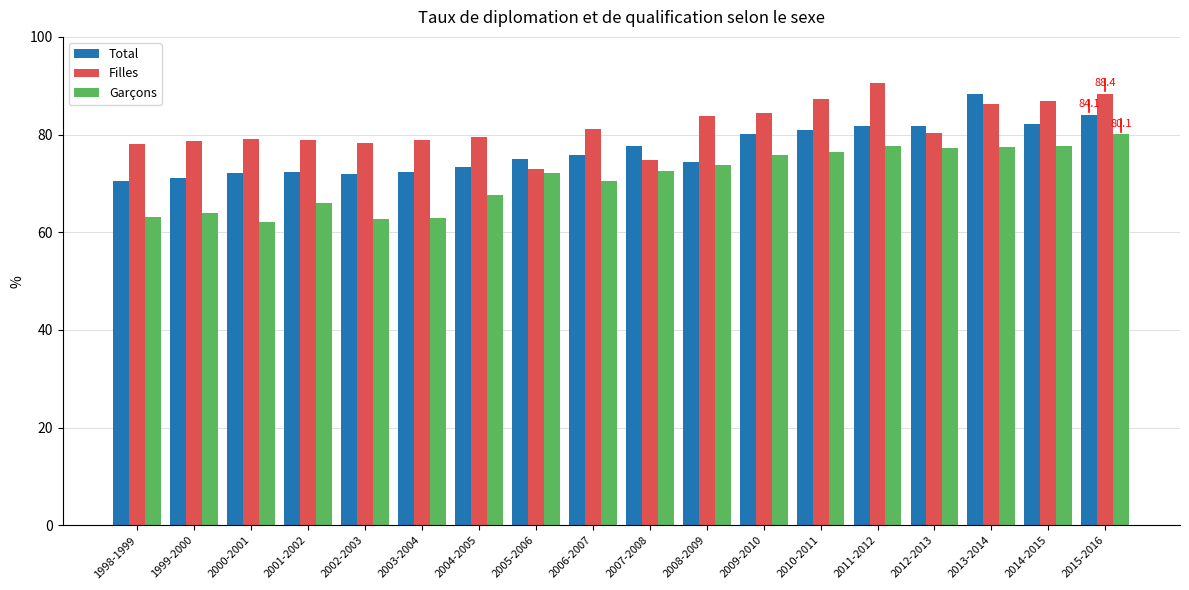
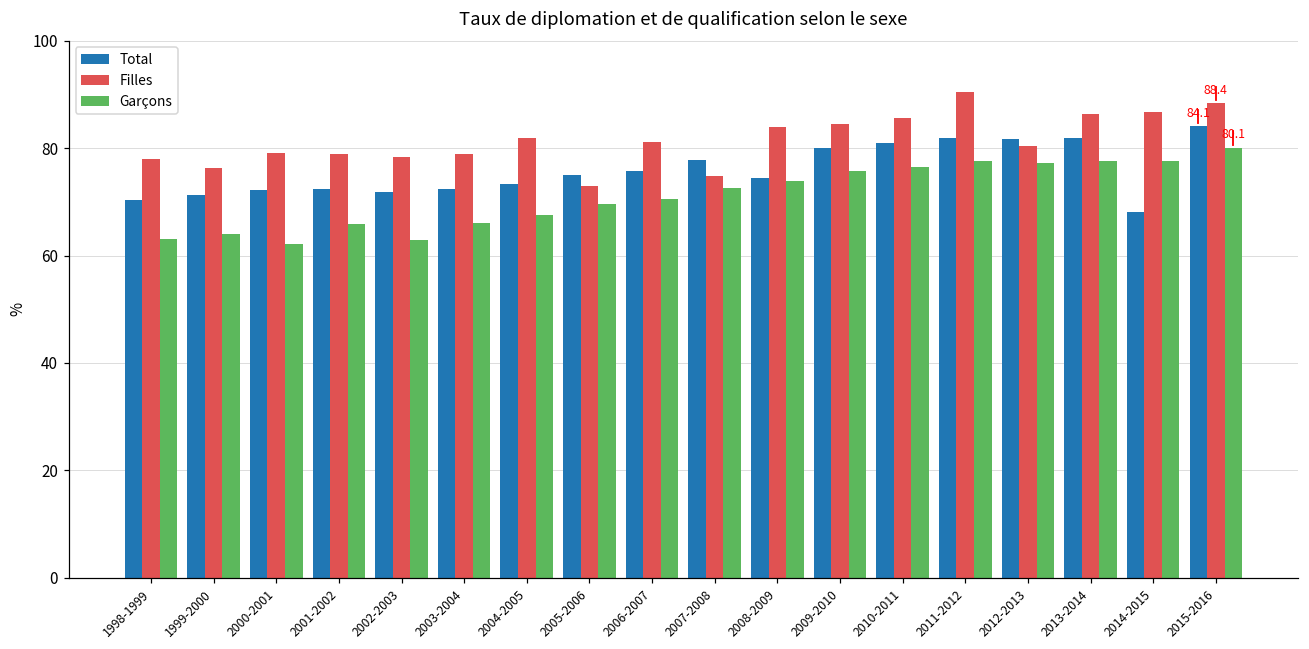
  {
    "Total": {
      "1998-1999": 70,
      "1999-2000": 71,
      "2000-2001": 72,
      "2001-2002": 72,
      "2002-2003": 72,
      "2003-2004": 72,
      "2004-2005": 73,
      "2005-2006": 75,
      "2006-2007": 76,
      "2007-2008": 78,
      "2008-2009": 74,
      "2009-2010": 80,
      "2010-2011": 81,
      "2011-2012": 82,
      "2012-2013": 82,
-     "2013-2014": 88,
-     "2014-2015": 82
+     "2013-2014": 82,
+     "2014-2015": 68
    },
    "Filles": {
      "1998-1999": 78,
-     "1999-2000": 79,
+     "1999-2000": 76,
      "2000-2001": 79,
      "2001-2002": 79,
      "2002-2003": 78,
      "2003-2004": 79,
-     "2004-2005": 80,
+     "2004-2005": 82,
      "2005-2006": 73,
      "2006-2007": 81,
      "2007-2008": 75,
      "2008-2009": 84,
      "2009-2010": 84,
-     "2010-2011": 87,
+     "2010-2011": 86,
      "2011-2012": 91,
      "2012-2013": 80,
      "2013-2014": 86,
      "2014-2015": 87
    },
    "Garçons": {
      "1998-1999": 63,
      "1999-2000": 64,
      "2000-2001": 62,
      "2001-2002": 66,
      "2002-2003": 63,
-     "2003-2004": 63,
+     "2003-2004": 66,
      "2004-2005": 68,
-     "2005-2006": 72,
+     "2005-2006": 70,
      "2006-2007": 71,
      "2007-2008": 73,
      "2008-2009": 74,
      "2009-2010": 76,
      "2010-2011": 76,
      "2011-2012": 78,
      "2012-2013": 77,
      "2013-2014": 78,
      "2014-2015": 78
    }
  }
